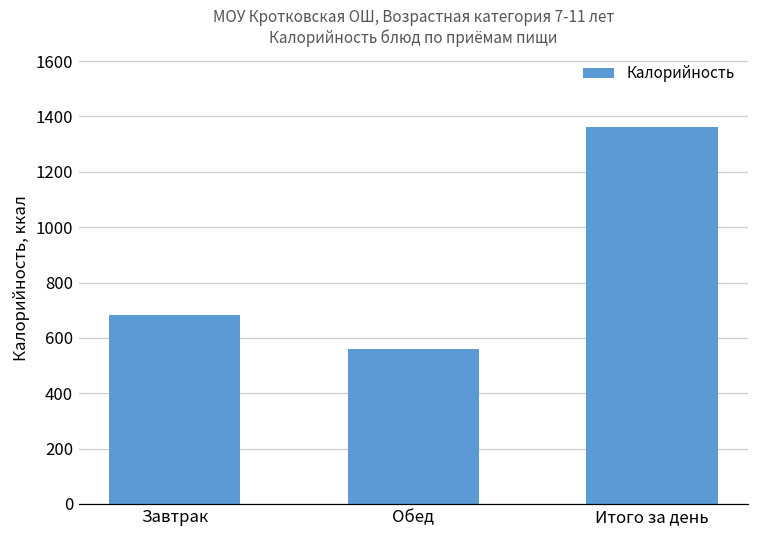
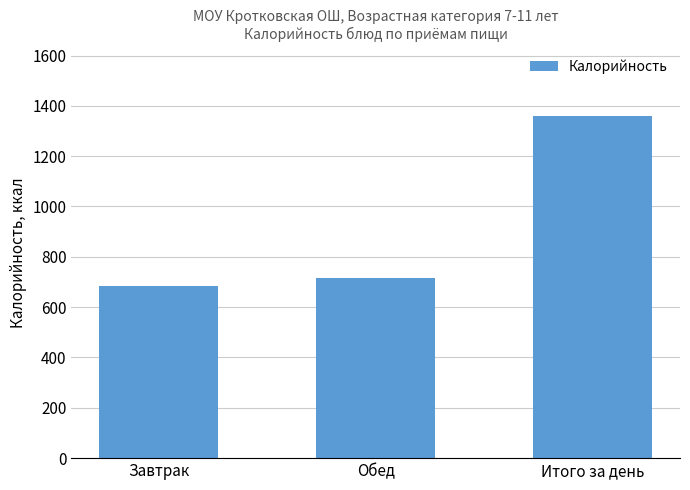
  {
    "Завтрак": 680,
-   "Обед": 560,
+   "Обед": 710,
    "Итого за день": 1360
  }
